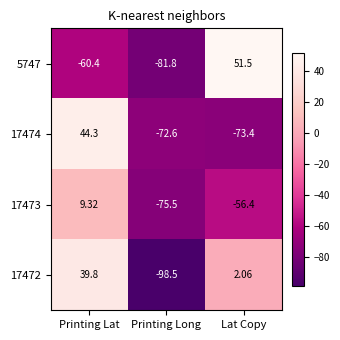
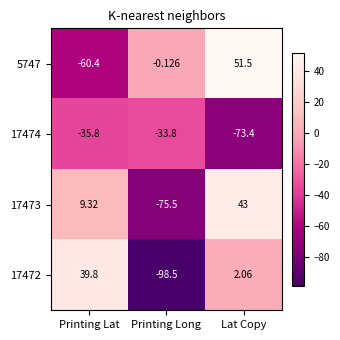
  {
    "5747": {
      "Printing Lat": -60.4,
-     "Printing Long": -81.8,
+     "Printing Long": -0.126,
      "Lat Copy": 51.5
    },
    "17474": {
-     "Printing Lat": 44.3,
-     "Printing Long": -72.6,
+     "Printing Lat": -35.8,
+     "Printing Long": -33.8,
      "Lat Copy": -73.4
    },
    "17473": {
      "Printing Lat": 9.32,
      "Printing Long": -75.5,
-     "Lat Copy": -56.4
+     "Lat Copy": 43
    },
    "17472": {
      "Printing Lat": 39.8,
      "Printing Long": -98.5,
      "Lat Copy": 2.06
    }
  }
